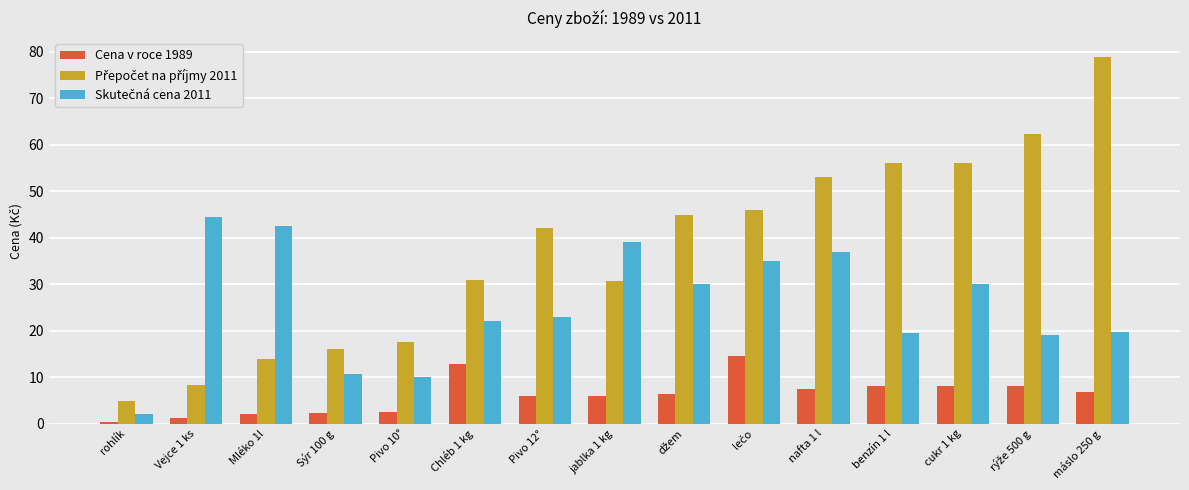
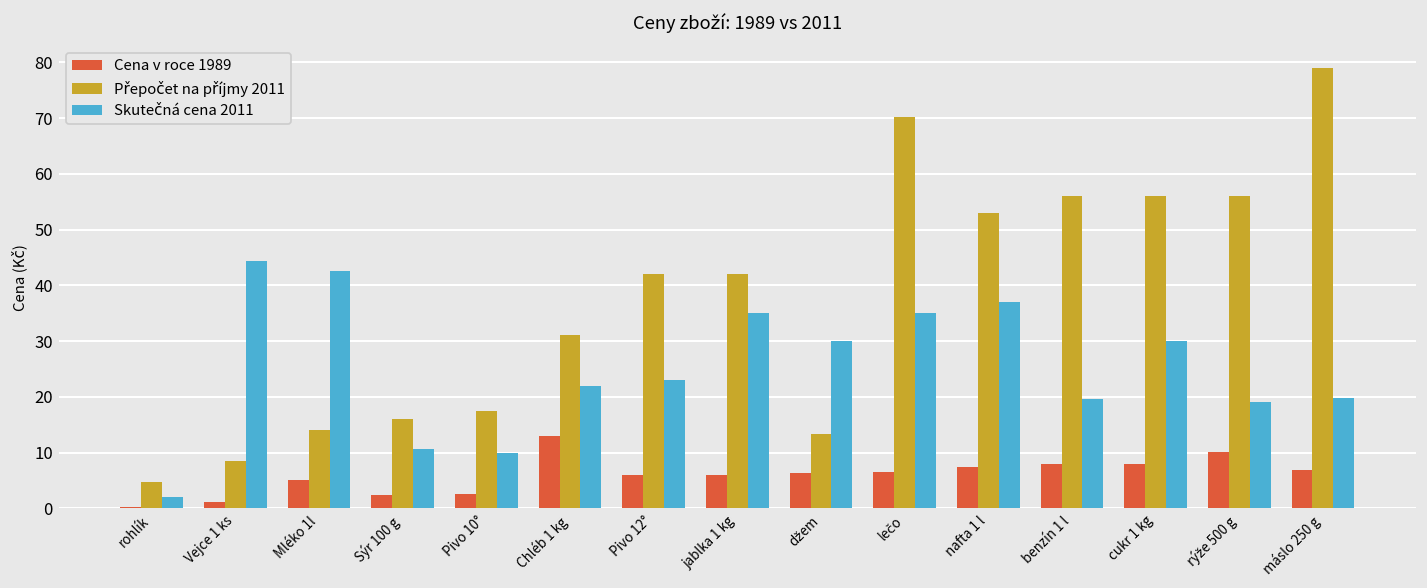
  {
    "Cena v roce 1989": {
      "Vejce 1 ks": 1,
-     "Mléko 1l": 2,
+     "Mléko 1l": 5,
      "Sýr 100 g": 2,
      "Pivo 10°": 3,
      "Chléb 1 kg": 13,
      "Pivo 12°": 6,
      "jablka 1 kg": 6,
      "džem": 6,
-     "lečo": 15,
+     "lečo": 7,
      "nafta 1 l": 8,
      "benzín 1 l": 8,
      "cukr 1 kg": 8,
-     "rýže 500 g": 8,
+     "rýže 500 g": 10,
      "máslo 250 g": 7
    },
    "Přepočet na příjmy 2011": {
      "rohlík": 5,
      "Vejce 1 ks": 8,
      "Mléko 1l": 14,
      "Sýr 100 g": 16,
      "Pivo 10°": 18,
      "Chléb 1 kg": 31,
      "Pivo 12°": 42,
-     "jablka 1 kg": 31,
-     "džem": 45,
-     "lečo": 46,
+     "jablka 1 kg": 42,
+     "džem": 13,
+     "lečo": 70,
      "nafta 1 l": 53,
      "benzín 1 l": 56,
      "cukr 1 kg": 56,
-     "rýže 500 g": 62,
+     "rýže 500 g": 56,
      "máslo 250 g": 79
    },
    "Skutečná cena 2011": {
      "rohlík": 2,
      "Vejce 1 ks": 44,
      "Mléko 1l": 43,
      "Sýr 100 g": 11,
      "Pivo 10°": 10,
      "Chléb 1 kg": 22,
      "Pivo 12°": 23,
-     "jablka 1 kg": 39,
+     "jablka 1 kg": 35,
      "džem": 30,
      "lečo": 35,
      "nafta 1 l": 37,
      "benzín 1 l": 20,
      "cukr 1 kg": 30,
      "rýže 500 g": 19,
      "máslo 250 g": 20
    }
  }
